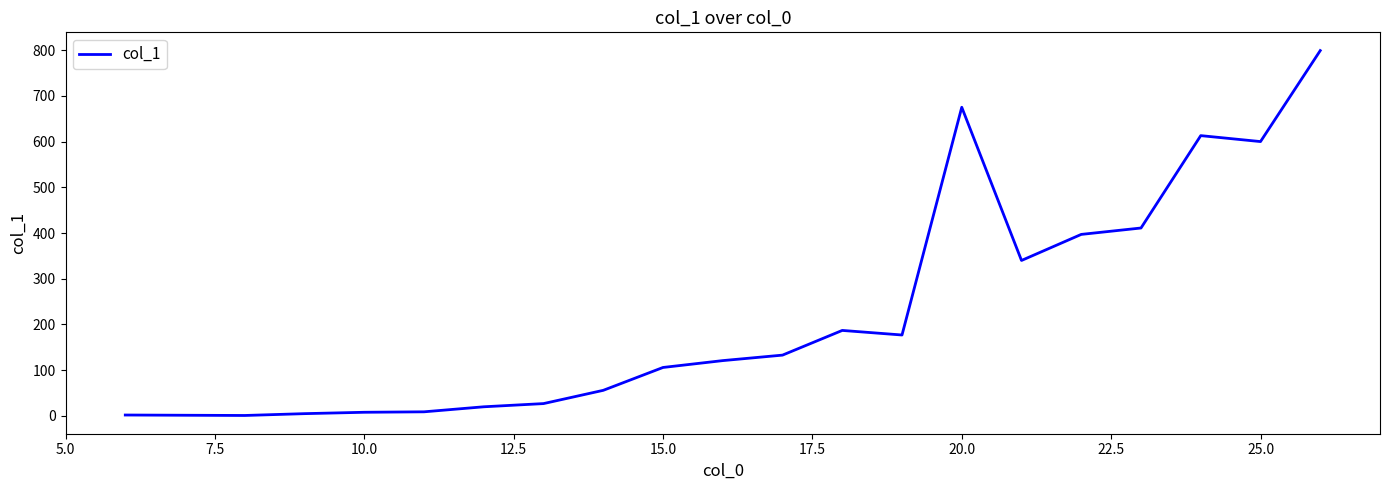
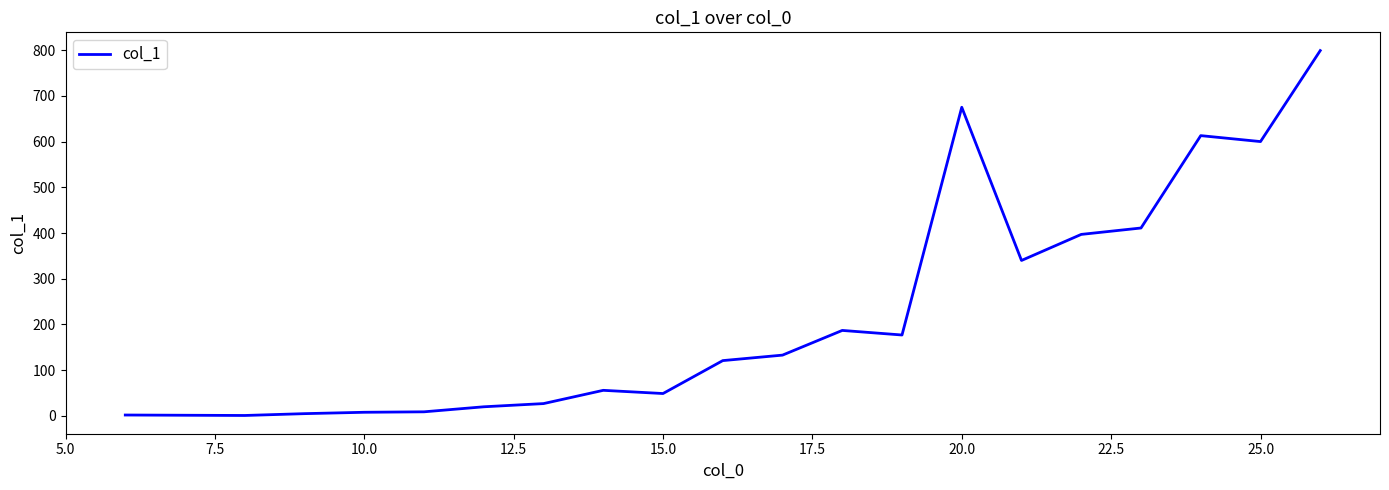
  {
    "10.0": 10,
-   "15.0": 110,
+   "15.0": 50,
    "20.0": 680,
    "25.0": 600
  }
